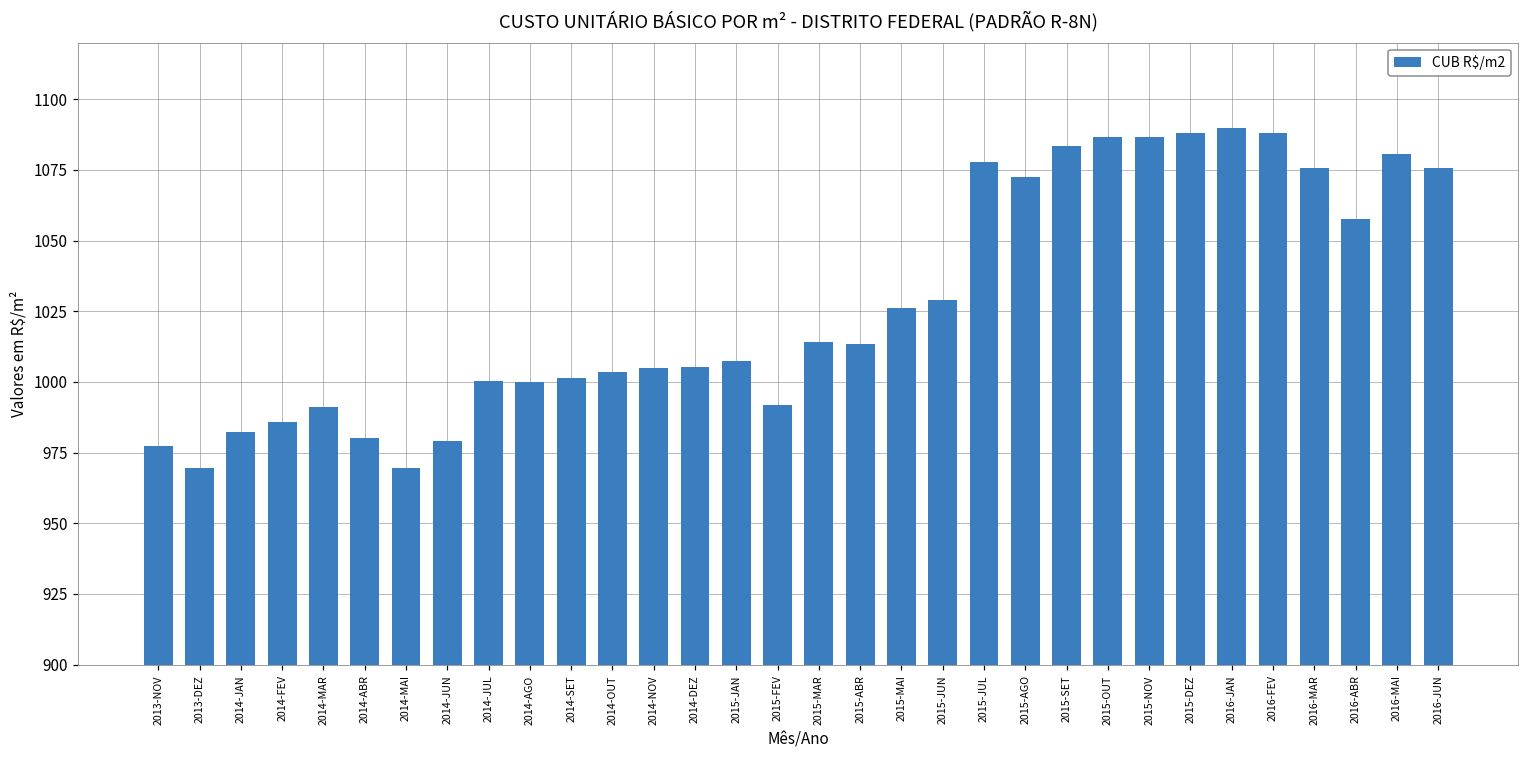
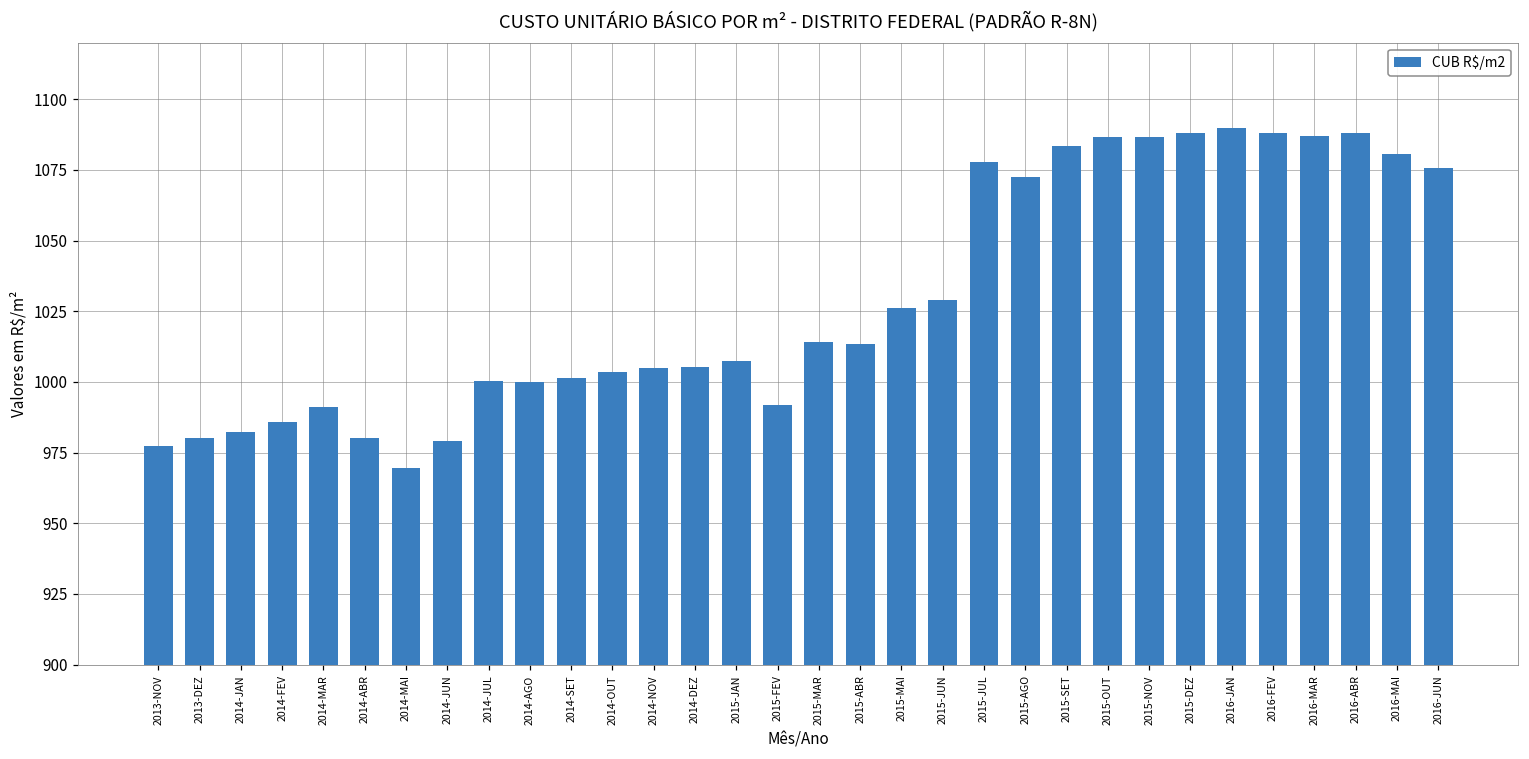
  {
    "2013-NOV": 977,
-   "2013-DEZ": 970,
+   "2013-DEZ": 980,
    "2014-JAN": 982,
    "2014-FEV": 986,
    "2014-MAR": 991,
    "2014-ABR": 980,
    "2014-MAI": 970,
    "2014-JUN": 979,
    "2014-JUL": 1000,
    "2014-AGO": 1000,
    "2014-SET": 1001,
    "2014-OUT": 1003,
    "2014-NOV": 1005,
    "2014-DEZ": 1005,
    "2015-JAN": 1007,
    "2015-FEV": 992,
    "2015-MAR": 1014,
    "2015-ABR": 1013,
    "2015-MAI": 1026,
    "2015-JUN": 1029,
    "2015-JUL": 1078,
    "2015-AGO": 1073,
    "2015-SET": 1084,
    "2015-OUT": 1087,
    "2015-NOV": 1087,
    "2015-DEZ": 1088,
    "2016-JAN": 1090,
    "2016-FEV": 1088,
-   "2016-MAR": 1076,
-   "2016-ABR": 1058,
+   "2016-MAR": 1087,
+   "2016-ABR": 1088,
    "2016-MAI": 1081,
    "2016-JUN": 1076
  }
